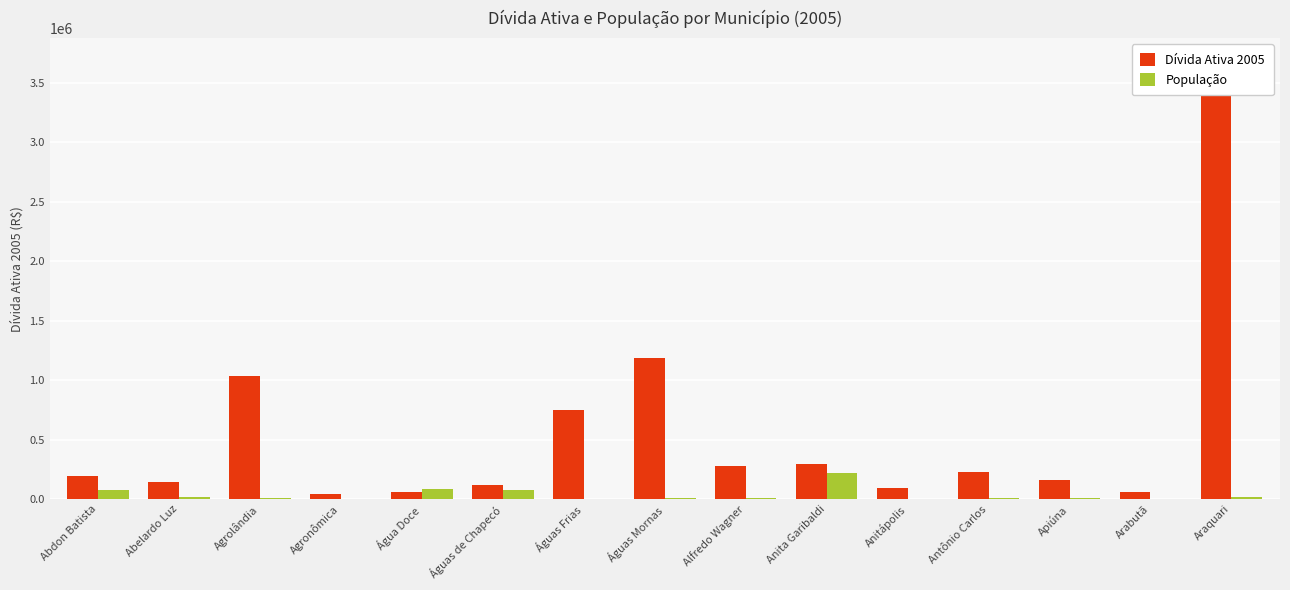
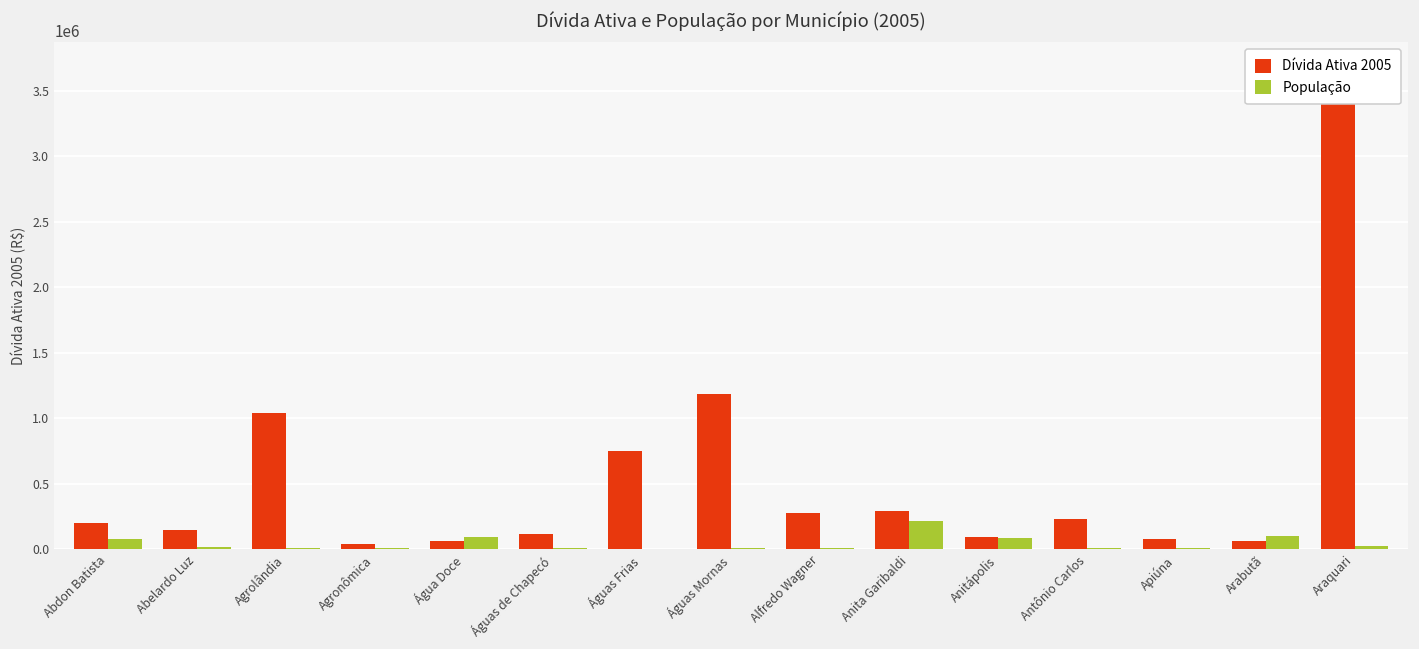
  {
    "Dívida Ativa 2005": {
      "Abdon Batista": 200000,
      "Abelardo Luz": 140000,
      "Agrolândia": 1040000,
      "Agronômica": 40000,
      "Água Doce": 60000,
      "Águas de Chapecó": 110000,
      "Águas Frias": 750000,
      "Águas Mornas": 1180000,
      "Alfredo Wagner": 280000,
      "Anita Garibaldi": 290000,
      "Anitápolis": 90000,
      "Antônio Carlos": 230000,
-     "Apiúna": 160000,
+     "Apiúna": 80000,
      "Arabutã": 60000
    },
    "População": {
      "Abdon Batista": 70000,
      "Água Doce": 90000,
-     "Águas de Chapecó": 80000,
+     "Águas de Chapecó": 10000,
      "Anita Garibaldi": 220000,
-     "Anitápolis": 0,
-     "Arabutã": 0,
+     "Anitápolis": 80000,
+     "Arabutã": 100000,
      "Araquari": 20000
    }
  }
